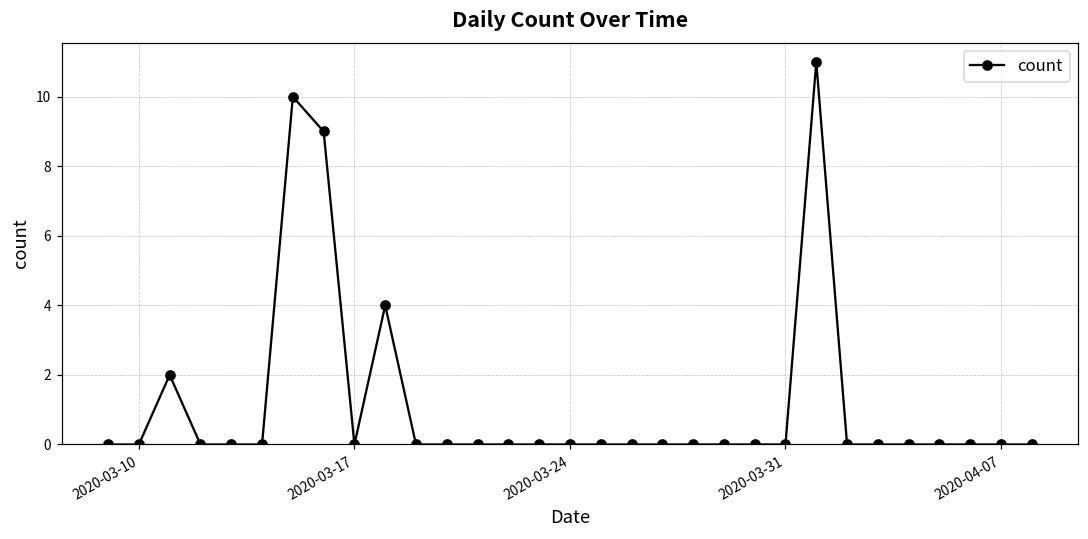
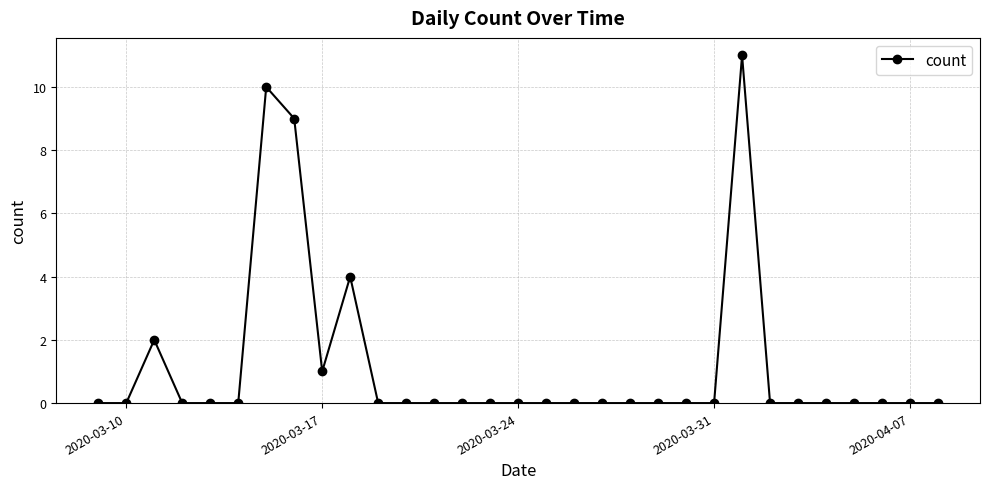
  {
    "2020-03-10": 0,
-   "2020-03-17": 0,
+   "2020-03-17": 1,
    "2020-03-24": 0,
    "2020-03-31": 0,
    "2020-04-07": 0
  }
